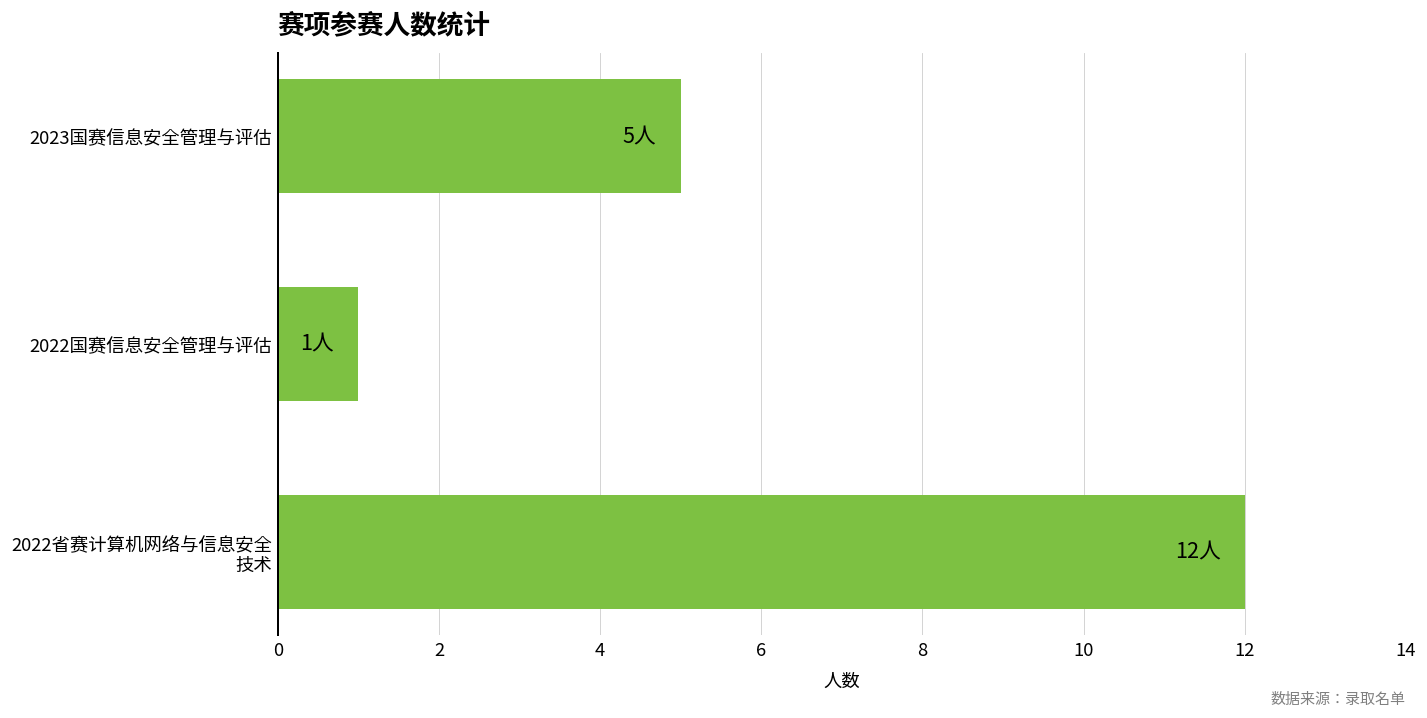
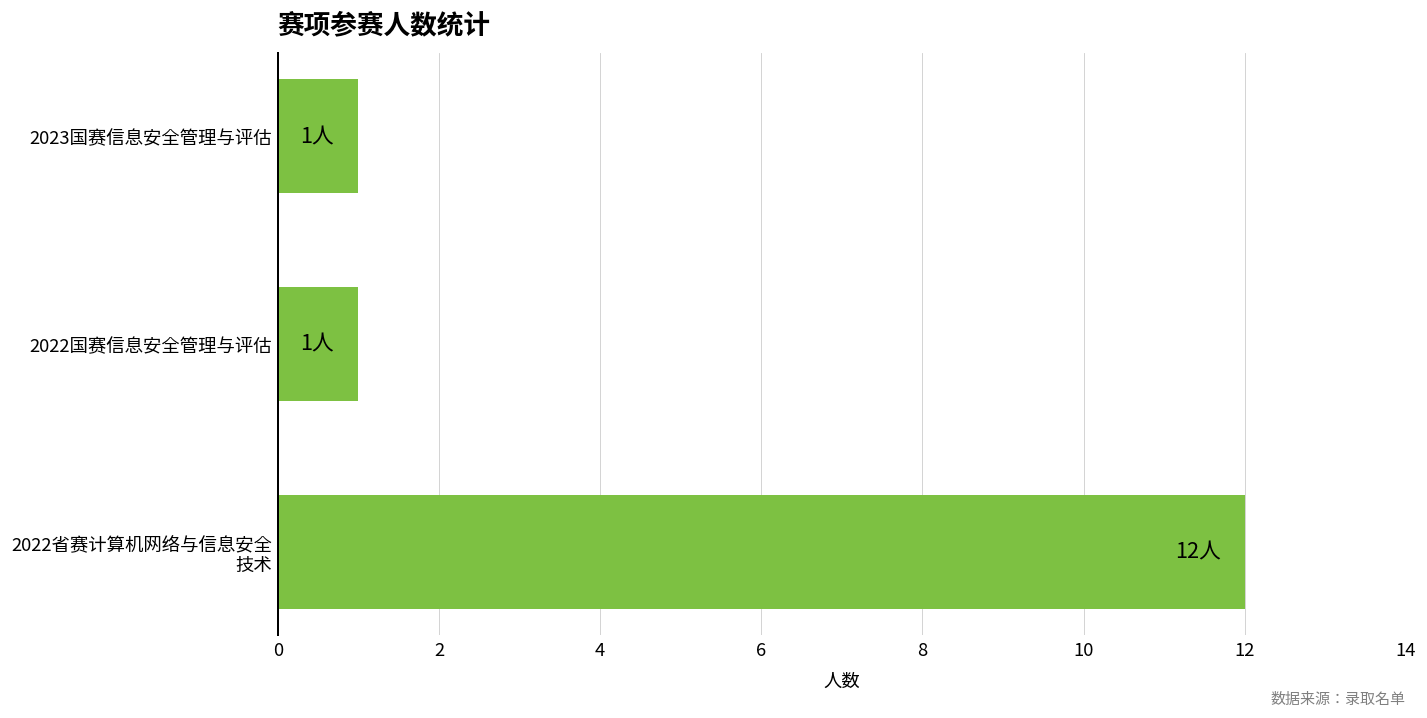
  {
-   "2023国赛信息安全管理与评估": "5人",
+   "2023国赛信息安全管理与评估": "1人",
    "2022国赛信息安全管理与评估": "1人",
    "2022省赛计算机网络与信息安全 技术": "12人"
  }
